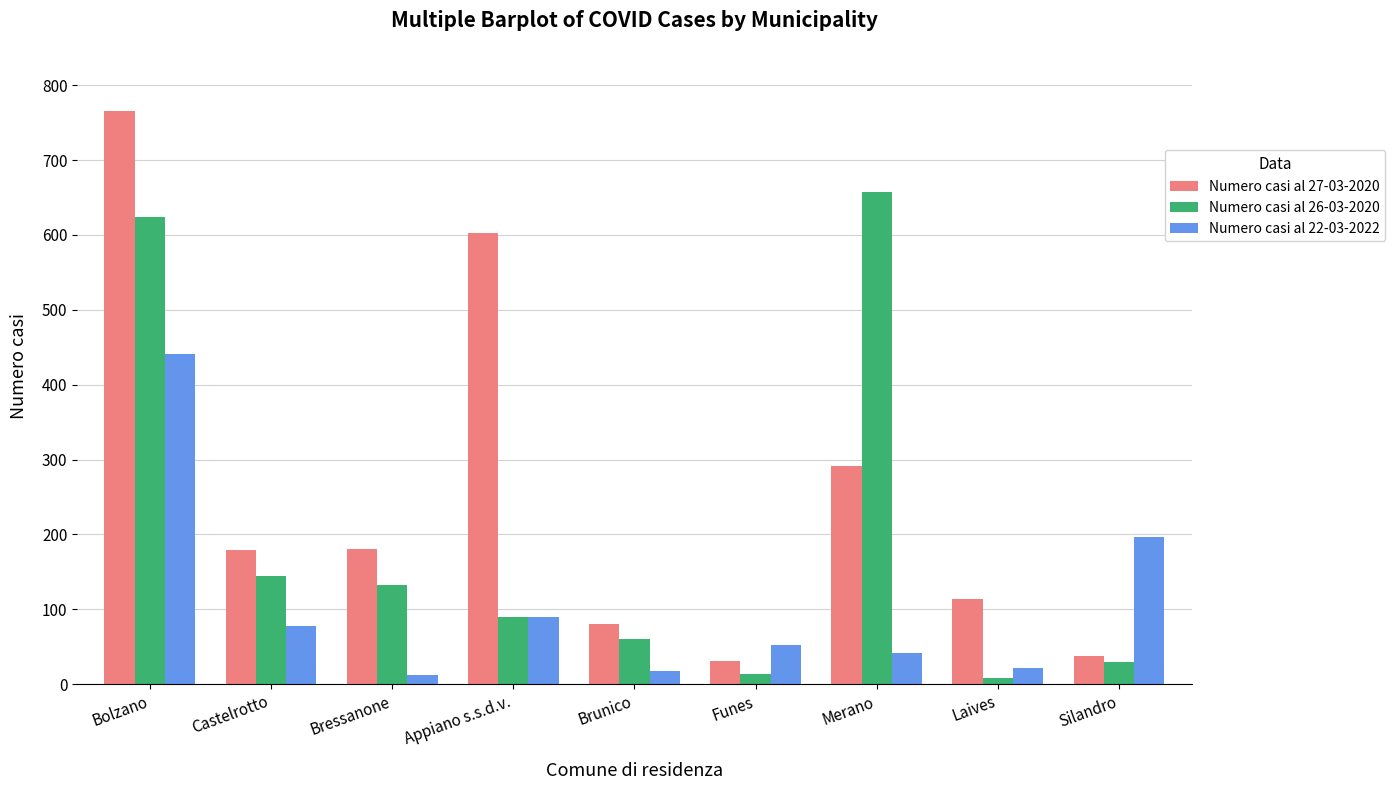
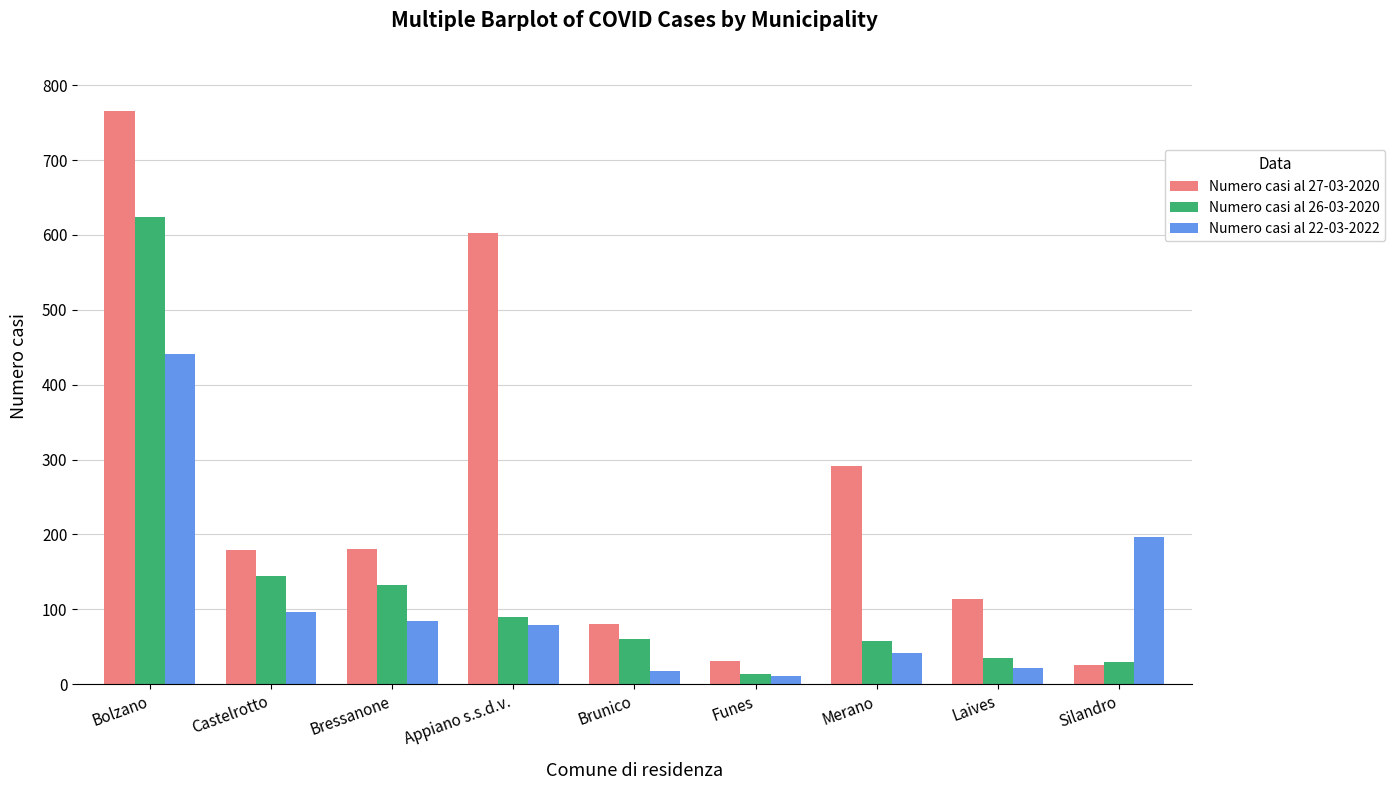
  {
    "Numero casi al 27-03-2020": {
      "Bolzano": 770,
      "Castelrotto": 180,
      "Bressanone": 180,
      "Appiano s.s.d.v.": 600,
      "Brunico": 80,
      "Funes": 30,
      "Merano": 290,
      "Laives": 110,
-     "Silandro": 40
+     "Silandro": 30
    },
    "Numero casi al 26-03-2020": {
      "Bolzano": 620,
      "Castelrotto": 150,
      "Bressanone": 130,
      "Appiano s.s.d.v.": 90,
      "Brunico": 60,
      "Funes": 10,
-     "Merano": 660,
-     "Laives": 10,
+     "Merano": 60,
+     "Laives": 40,
      "Silandro": 30
    },
    "Numero casi al 22-03-2022": {
      "Bolzano": 440,
-     "Castelrotto": 80,
-     "Bressanone": 10,
-     "Appiano s.s.d.v.": 90,
+     "Castelrotto": 100,
+     "Bressanone": 80,
+     "Appiano s.s.d.v.": 80,
      "Brunico": 20,
-     "Funes": 50,
+     "Funes": 10,
      "Merano": 40,
      "Laives": 20,
      "Silandro": 200
    }
  }
